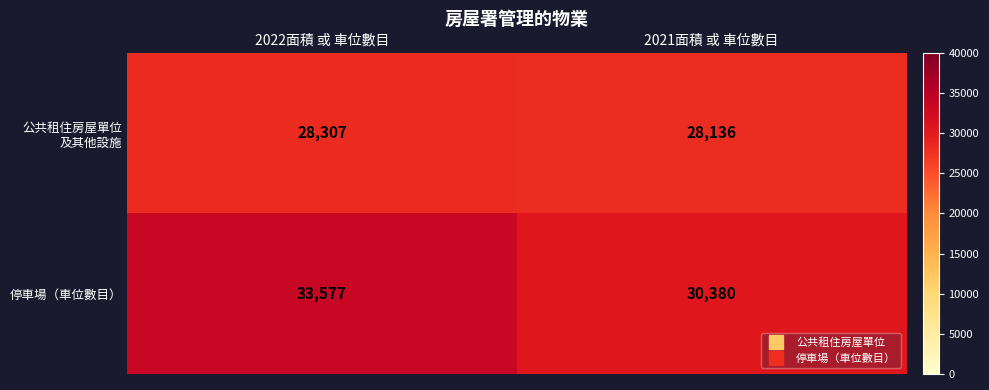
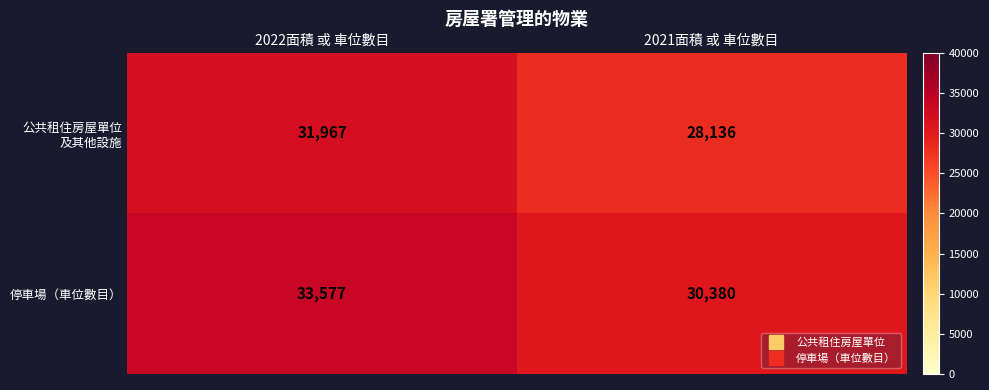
  {
    "公共租住房屋單位 及其他設施": {
-     "2022面積 或 車位數目": "28,307",
+     "2022面積 或 車位數目": "31,967",
      "2021面積 或 車位數目": "28,136"
    },
    "停車場（車位數目）": {
      "2022面積 或 車位數目": "33,577",
      "2021面積 或 車位數目": "30,380"
    }
  }
